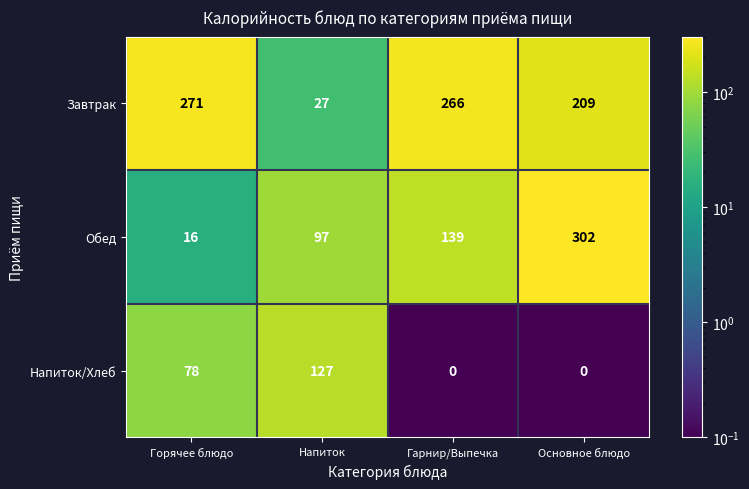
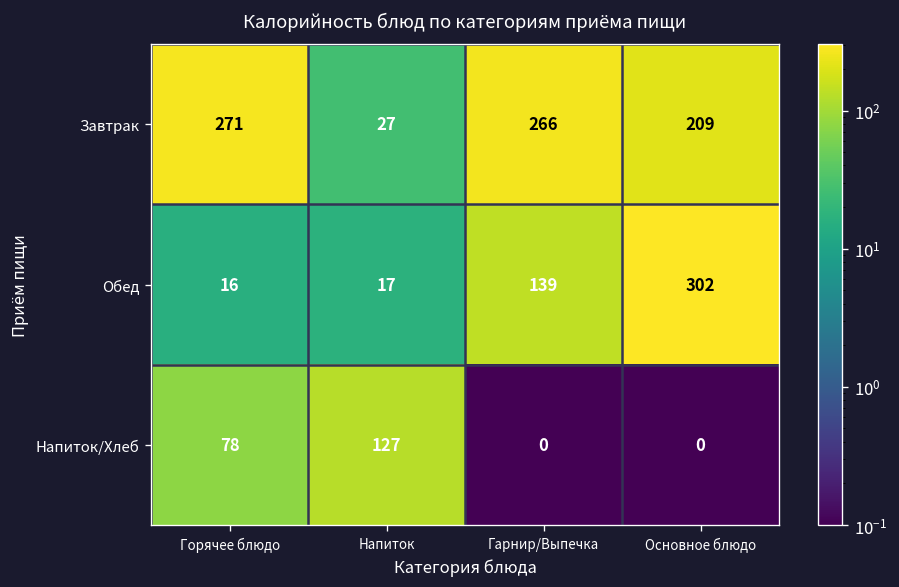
  {
    "Завтрак": {
      "Горячее блюдо": 271,
      "Напиток": 27,
      "Гарнир/Выпечка": 266,
      "Основное блюдо": 209
    },
    "Обед": {
      "Горячее блюдо": 16,
-     "Напиток": 97,
+     "Напиток": 17,
      "Гарнир/Выпечка": 139,
      "Основное блюдо": 302
    },
    "Напиток/Хлеб": {
      "Горячее блюдо": 78,
      "Напиток": 127,
      "Гарнир/Выпечка": 0,
      "Основное блюдо": 0
    }
  }
